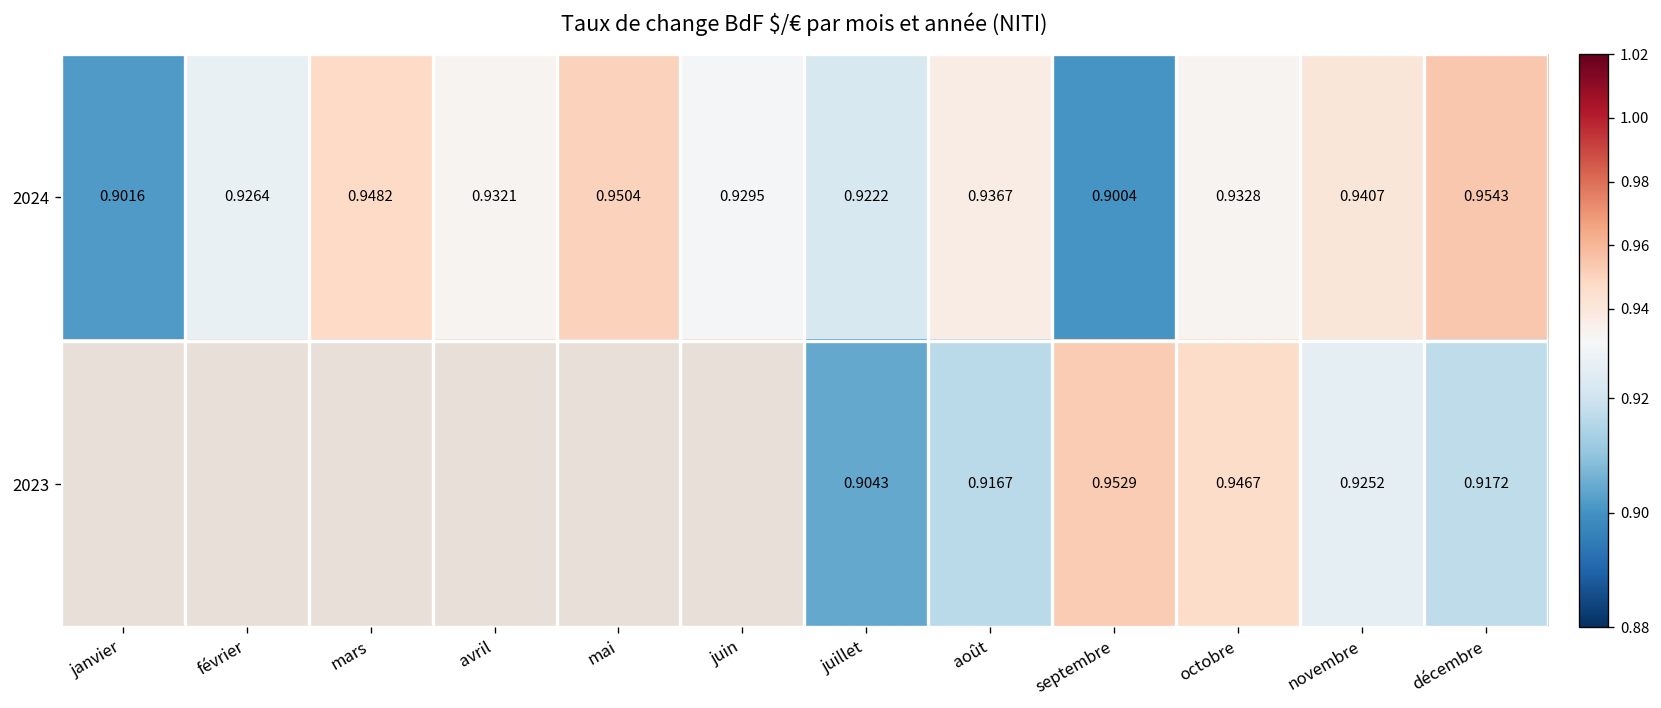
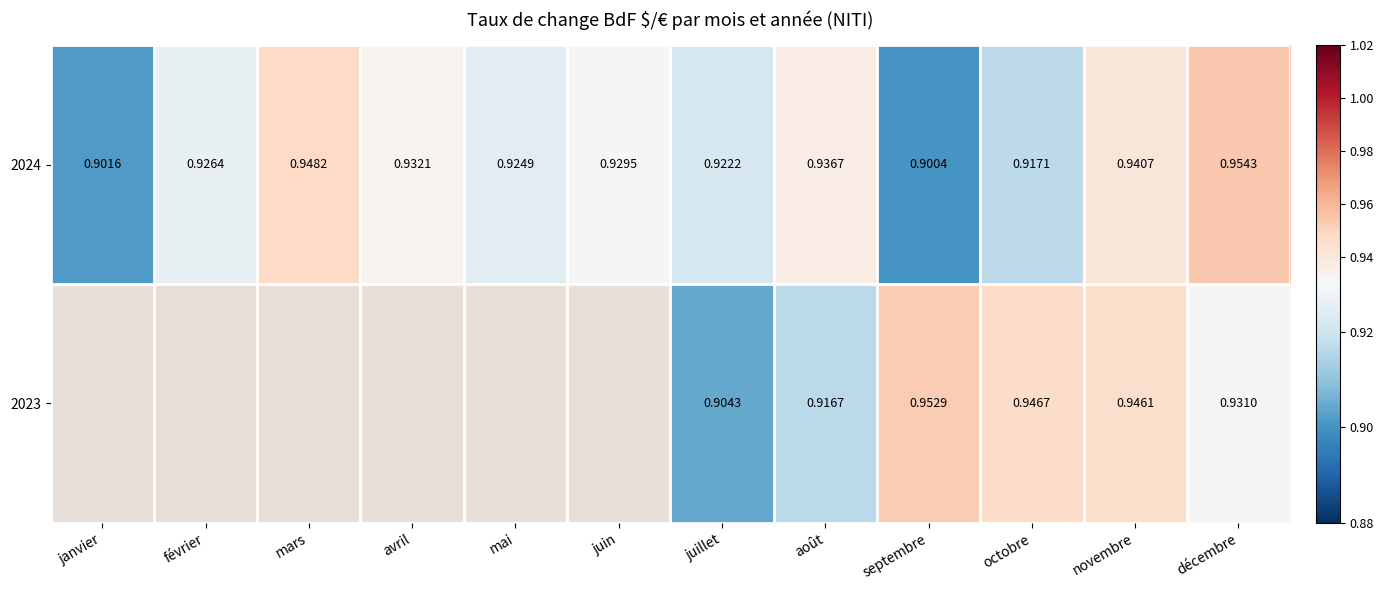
  {
    "2024": {
      "janvier": 0.9016,
      "février": 0.9264,
      "mars": 0.9482,
      "avril": 0.9321,
-     "mai": 0.9504,
+     "mai": 0.9249,
      "juin": 0.9295,
      "juillet": 0.9222,
      "août": 0.9367,
      "septembre": 0.9004,
-     "octobre": 0.9328,
+     "octobre": 0.9171,
      "novembre": 0.9407,
      "décembre": 0.9543
    },
    "2023": {
      "juillet": 0.9043,
      "août": 0.9167,
      "septembre": 0.9529,
      "octobre": 0.9467,
-     "novembre": 0.9252,
-     "décembre": 0.9172
+     "novembre": 0.9461,
+     "décembre": 0.9310
    }
  }
